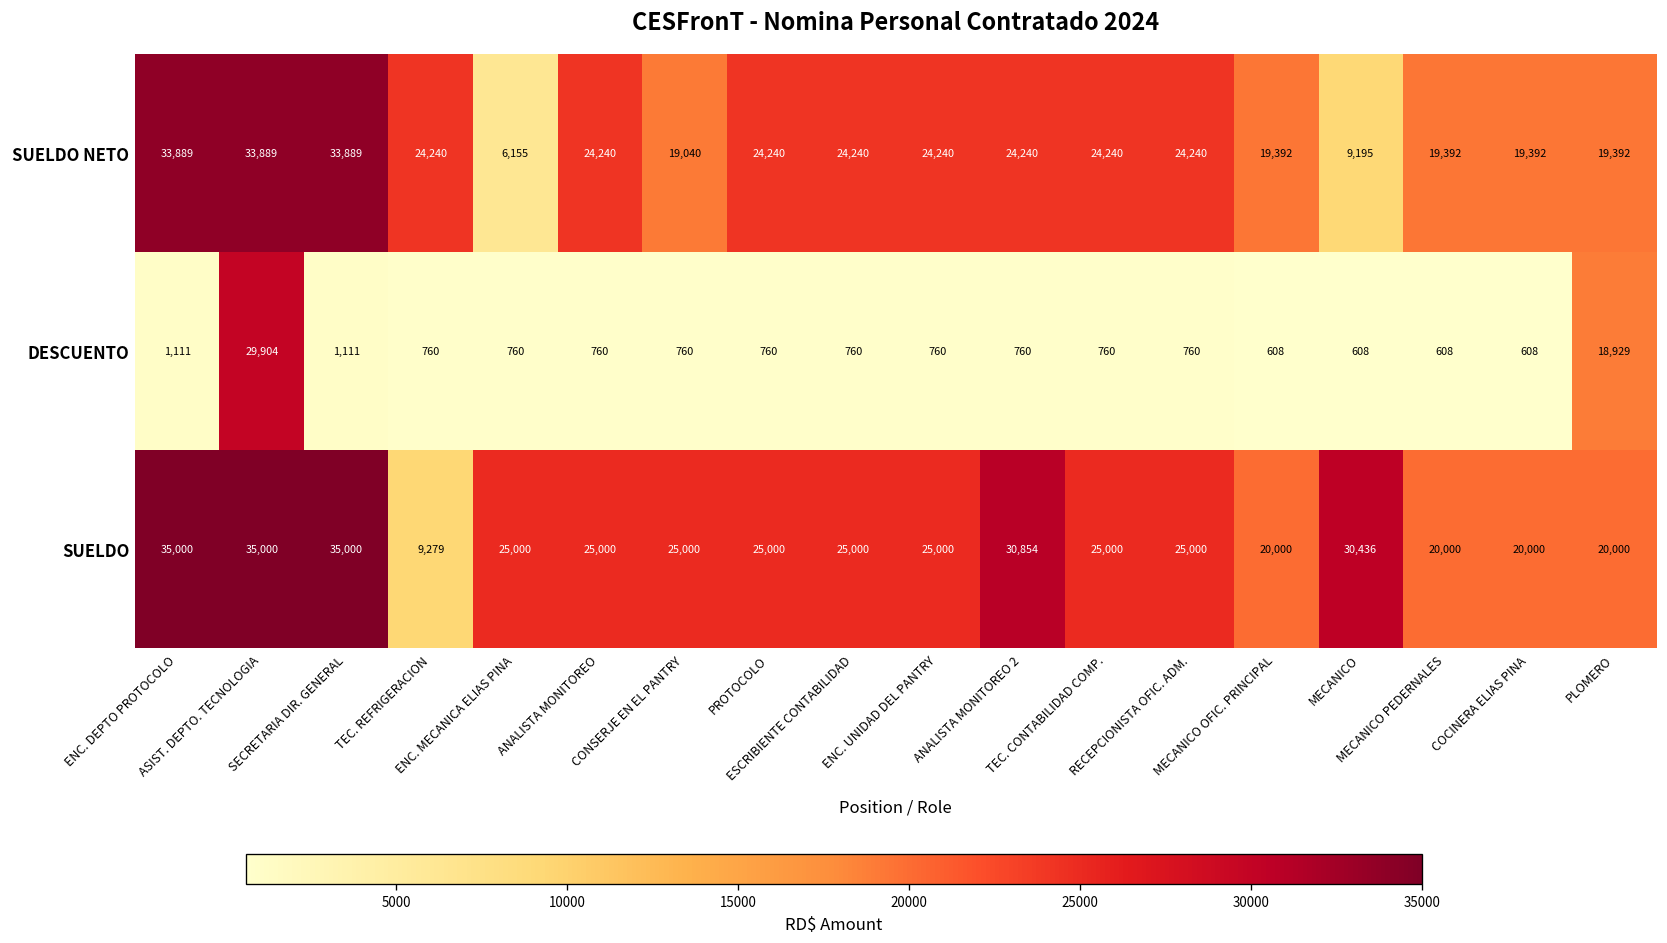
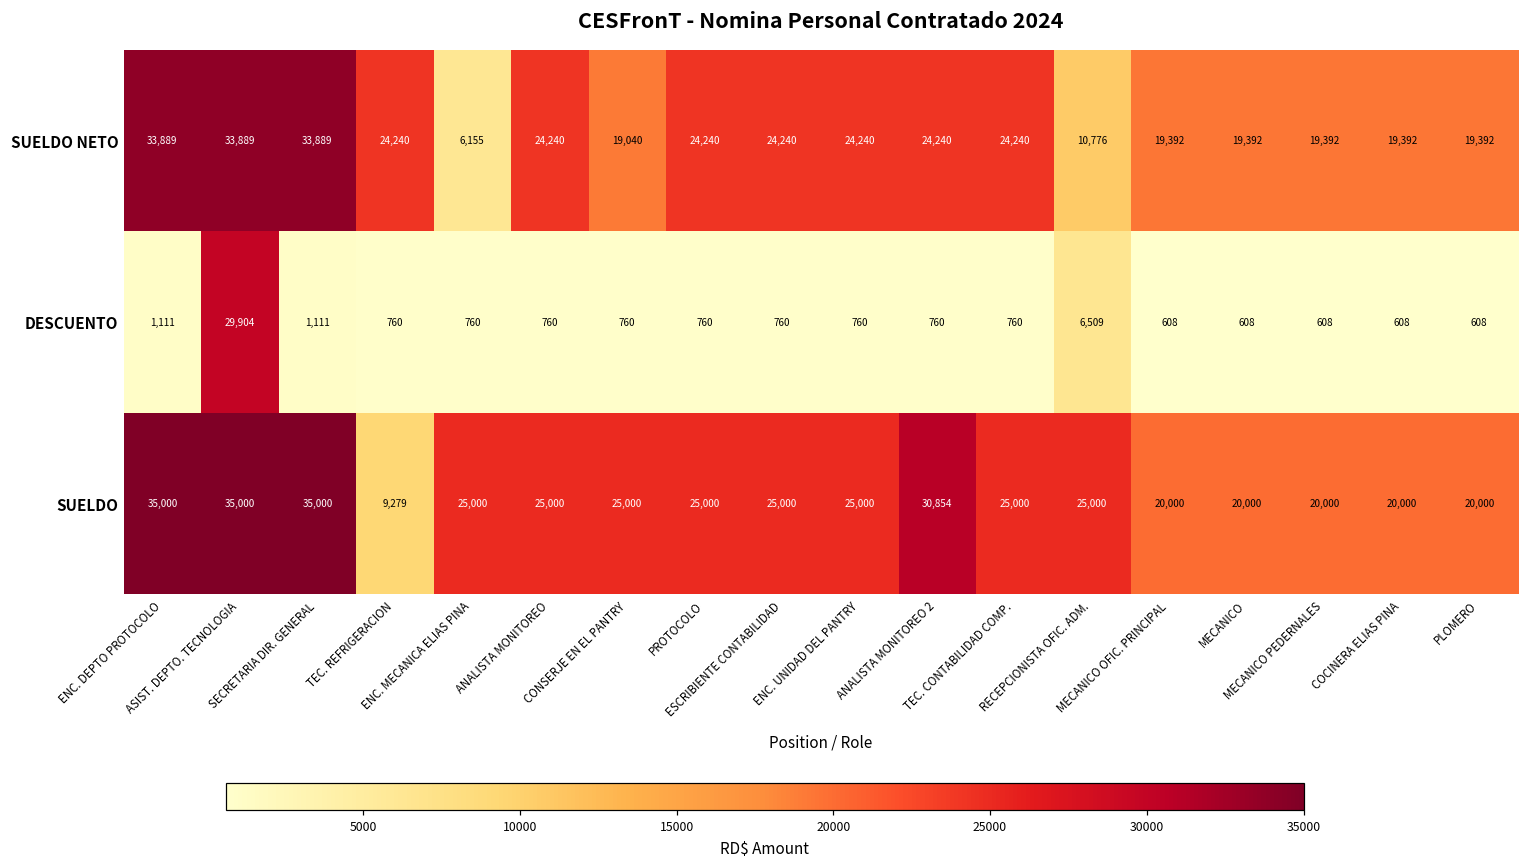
  {
    "SUELDO NETO": {
      "ENC. DEPTO PROTOCOLO": "33,889",
      "ASIST. DEPTO. TECNOLOGIA": "33,889",
      "SECRETARIA DIR. GENERAL": "33,889",
      "TEC. REFRIGERACION": "24,240",
      "ENC. MECANICA ELIAS PINA": "6,155",
      "ANALISTA MONITOREO": "24,240",
      "CONSERJE EN EL PANTRY": "19,040",
      "PROTOCOLO": "24,240",
      "ESCRIBIENTE CONTABILIDAD": "24,240",
      "ENC. UNIDAD DEL PANTRY": "24,240",
      "ANALISTA MONITOREO 2": "24,240",
      "TEC. CONTABILIDAD COMP.": "24,240",
-     "RECEPCIONISTA OFIC. ADM.": "24,240",
+     "RECEPCIONISTA OFIC. ADM.": "10,776",
      "MECANICO OFIC. PRINCIPAL": "19,392",
-     "MECANICO": "9,195",
+     "MECANICO": "19,392",
      "MECANICO PEDERNALES": "19,392",
      "COCINERA ELIAS PINA": "19,392",
      "PLOMERO": "19,392"
    },
    "DESCUENTO": {
      "ENC. DEPTO PROTOCOLO": "1,111",
      "ASIST. DEPTO. TECNOLOGIA": "29,904",
      "SECRETARIA DIR. GENERAL": "1,111",
      "TEC. REFRIGERACION": "760",
      "ENC. MECANICA ELIAS PINA": "760",
      "ANALISTA MONITOREO": "760",
      "CONSERJE EN EL PANTRY": "760",
      "PROTOCOLO": "760",
      "ESCRIBIENTE CONTABILIDAD": "760",
      "ENC. UNIDAD DEL PANTRY": "760",
      "ANALISTA MONITOREO 2": "760",
      "TEC. CONTABILIDAD COMP.": "760",
-     "RECEPCIONISTA OFIC. ADM.": "760",
+     "RECEPCIONISTA OFIC. ADM.": "6,509",
      "MECANICO OFIC. PRINCIPAL": "608",
      "MECANICO": "608",
      "MECANICO PEDERNALES": "608",
      "COCINERA ELIAS PINA": "608",
-     "PLOMERO": "18,929"
+     "PLOMERO": "608"
    },
    "SUELDO": {
      "ENC. DEPTO PROTOCOLO": "35,000",
      "ASIST. DEPTO. TECNOLOGIA": "35,000",
      "SECRETARIA DIR. GENERAL": "35,000",
      "TEC. REFRIGERACION": "9,279",
      "ENC. MECANICA ELIAS PINA": "25,000",
      "ANALISTA MONITOREO": "25,000",
      "CONSERJE EN EL PANTRY": "25,000",
      "PROTOCOLO": "25,000",
      "ESCRIBIENTE CONTABILIDAD": "25,000",
      "ENC. UNIDAD DEL PANTRY": "25,000",
      "ANALISTA MONITOREO 2": "30,854",
      "TEC. CONTABILIDAD COMP.": "25,000",
      "RECEPCIONISTA OFIC. ADM.": "25,000",
      "MECANICO OFIC. PRINCIPAL": "20,000",
-     "MECANICO": "30,436",
+     "MECANICO": "20,000",
      "MECANICO PEDERNALES": "20,000",
      "COCINERA ELIAS PINA": "20,000",
      "PLOMERO": "20,000"
    }
  }
